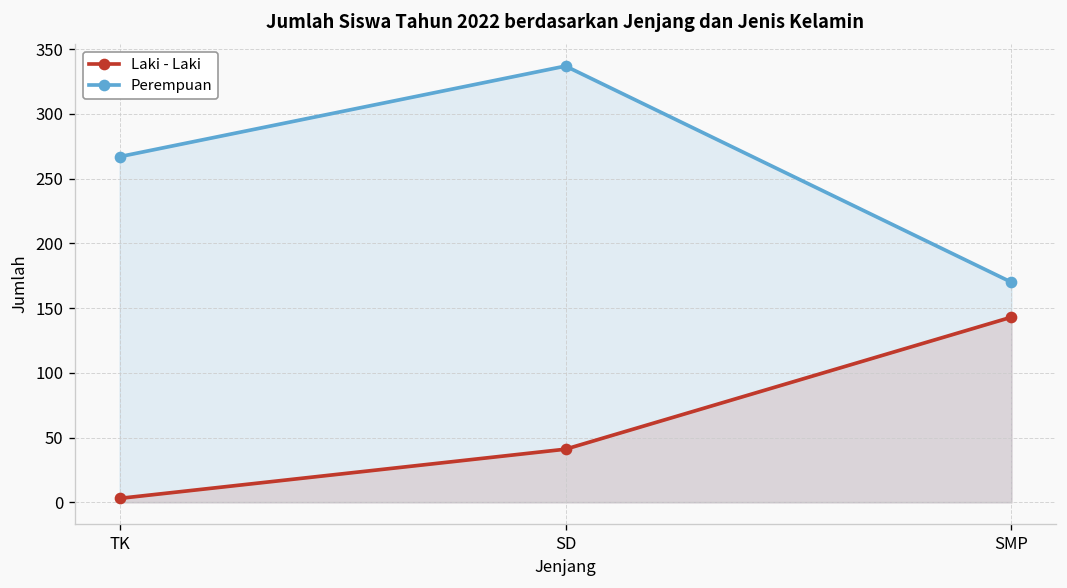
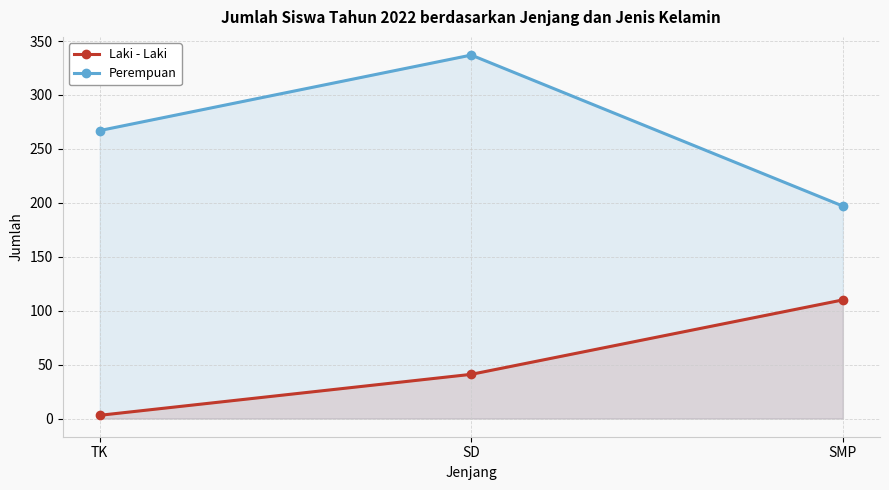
  {
    "Laki - Laki": {
      "TK": 3,
      "SD": 41,
-     "SMP": 143
+     "SMP": 110
    },
    "Perempuan": {
      "TK": 267,
      "SD": 337,
-     "SMP": 170
+     "SMP": 197
    }
  }
